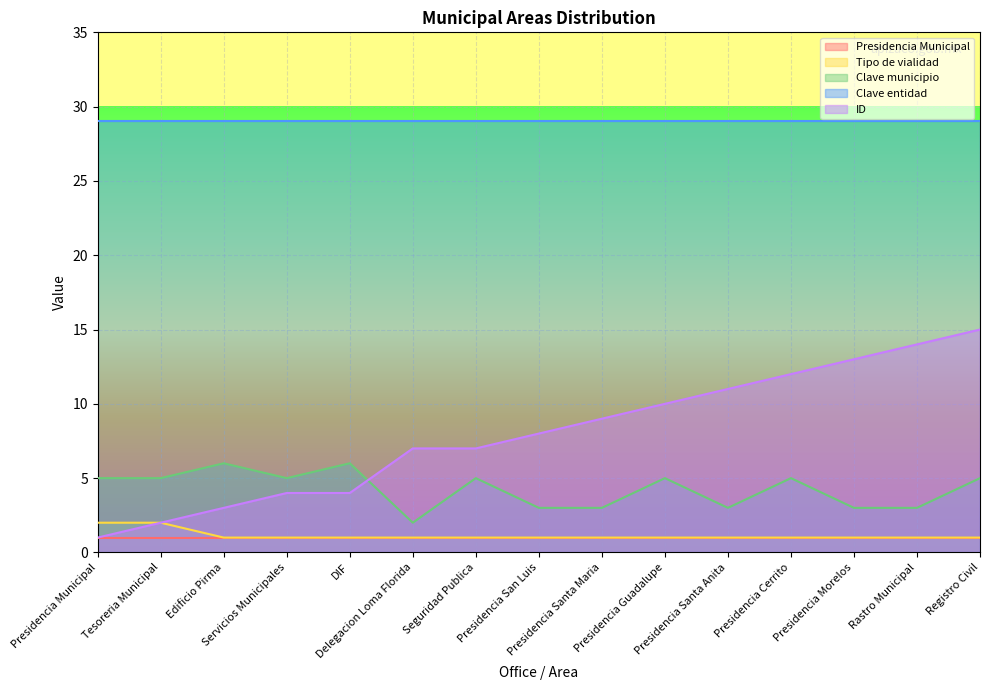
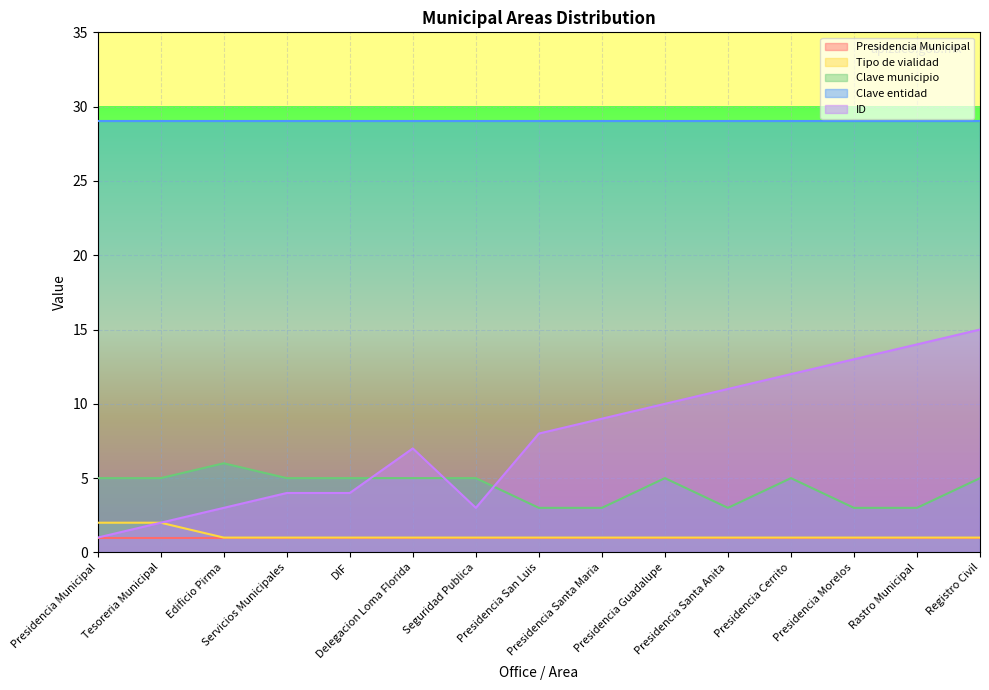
  {
    "Presidencia Municipal": {
      "Tesoreria Municipal": 1
    },
    "Tipo de vialidad": {
      "Presidencia Municipal": 2
    },
    "Clave municipio": {
      "Presidencia Municipal": 5,
      "Tesoreria Municipal": 5,
      "Edificio Pirma": 6,
      "Servicios Municipales": 5,
-     "DIF": 6,
-     "Delegacion Loma Florida": 2,
+     "DIF": 5,
+     "Delegacion Loma Florida": 5,
      "Seguridad Publica": 5,
      "Presidencia San Luis": 3,
      "Presidencia Santa Maria": 3,
      "Presidencia Guadalupe": 5,
      "Presidencia Santa Anita": 3,
      "Presidencia Cerrito": 5,
      "Presidencia Morelos": 3,
      "Rastro Municipal": 3,
      "Registro Civil": 5
    },
    "Clave entidad": {
      "Presidencia Municipal": 29,
      "Tesoreria Municipal": 29,
      "Edificio Pirma": 29,
      "Servicios Municipales": 29,
      "DIF": 29,
      "Delegacion Loma Florida": 29,
      "Seguridad Publica": 29,
      "Presidencia San Luis": 29,
      "Presidencia Santa Maria": 29,
      "Presidencia Guadalupe": 29,
      "Presidencia Santa Anita": 29,
      "Presidencia Cerrito": 29,
      "Presidencia Morelos": 29,
      "Rastro Municipal": 29,
      "Registro Civil": 29
    },
    "ID": {
      "Edificio Pirma": 3,
      "Servicios Municipales": 4,
      "DIF": 4,
      "Delegacion Loma Florida": 7,
-     "Seguridad Publica": 7,
+     "Seguridad Publica": 3,
      "Presidencia San Luis": 8,
      "Presidencia Santa Maria": 9,
      "Presidencia Guadalupe": 10,
      "Presidencia Santa Anita": 11,
      "Presidencia Cerrito": 12,
      "Presidencia Morelos": 13,
      "Rastro Municipal": 14,
      "Registro Civil": 15
    }
  }
